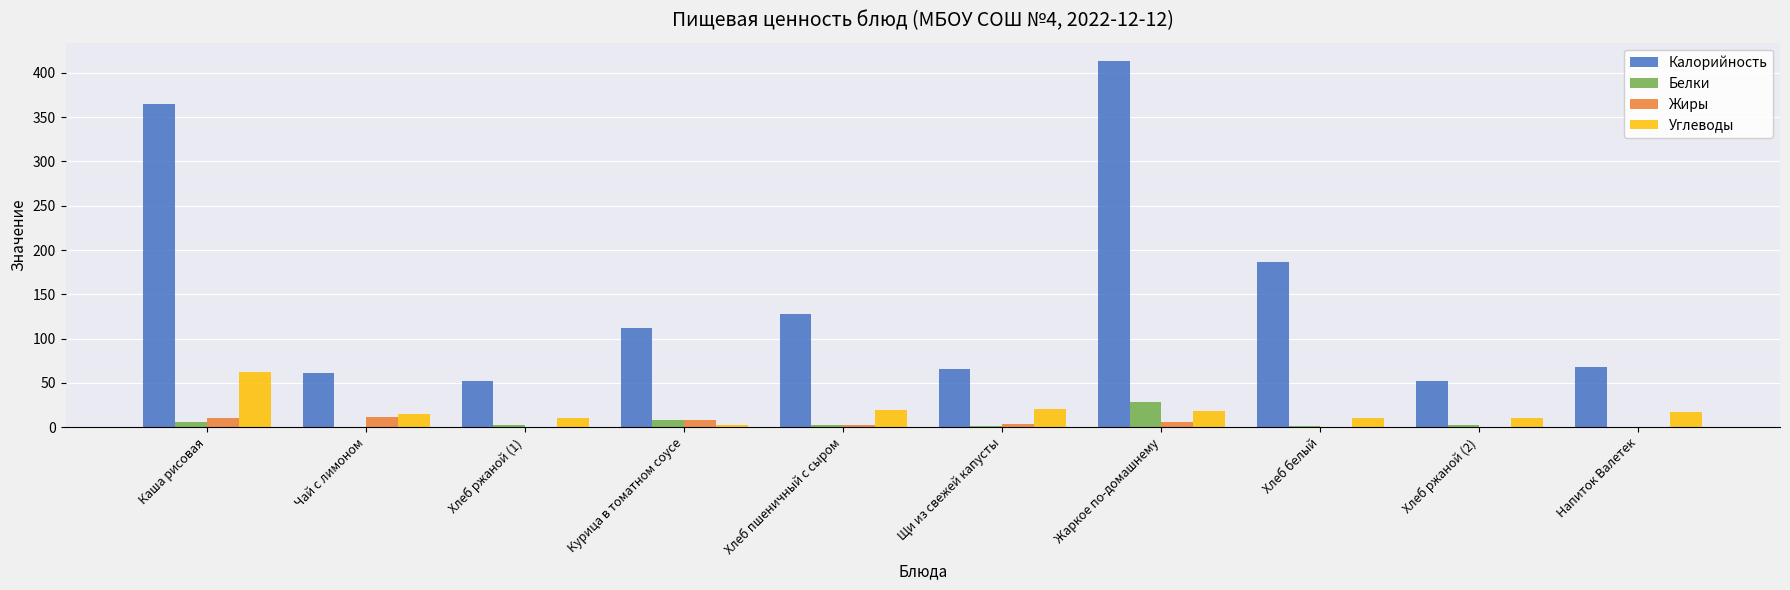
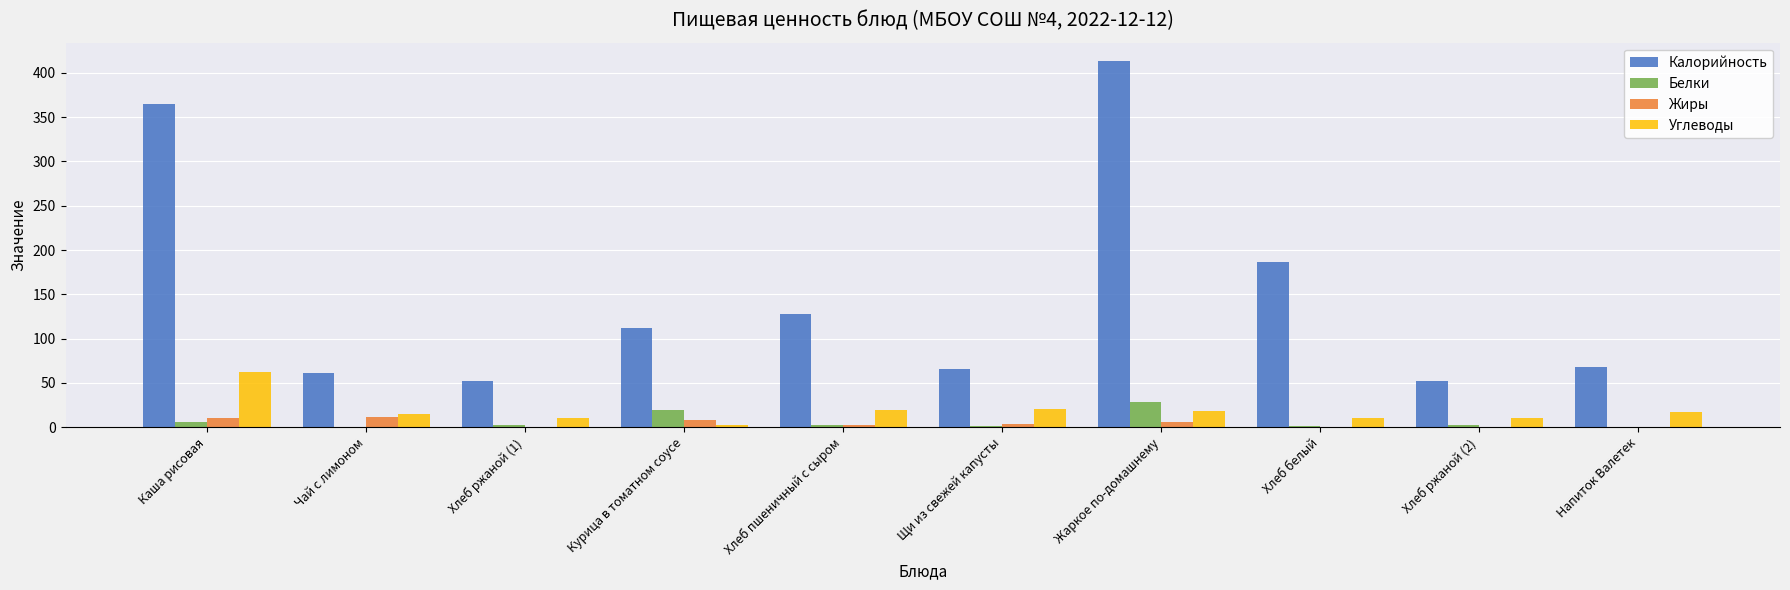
  {
    "Калорийность": {
      "Каша рисовая": 370,
      "Чай с лимоном": 60,
      "Хлеб ржаной (1)": 50,
      "Курица в томатном соусе": 110,
      "Хлеб пшеничный с сыром": 130,
      "Щи из свежей капусты": 70,
      "Жаркое по-домашнему": 410,
      "Хлеб белый": 190,
      "Хлеб ржаной (2)": 50,
      "Напиток Валетек": 70
    },
    "Белки": {
      "Каша рисовая": 10,
      "Чай с лимоном": 0,
-     "Курица в томатном соусе": 10,
+     "Курица в томатном соусе": 20,
      "Жаркое по-домашнему": 30,
      "Напиток Валетек": 0
    },
    "Жиры": {
      "Каша рисовая": 10,
      "Чай с лимоном": 10,
      "Курица в томатном соусе": 10,
      "Хлеб пшеничный с сыром": 0,
      "Щи из свежей капусты": 0,
      "Жаркое по-домашнему": 10,
      "Напиток Валетек": 0
    },
    "Углеводы": {
      "Каша рисовая": 60,
      "Чай с лимоном": 20,
      "Хлеб ржаной (1)": 10,
      "Хлеб пшеничный с сыром": 20,
      "Щи из свежей капусты": 20,
      "Жаркое по-домашнему": 20,
      "Хлеб белый": 10,
      "Хлеб ржаной (2)": 10,
      "Напиток Валетек": 20
    }
  }
